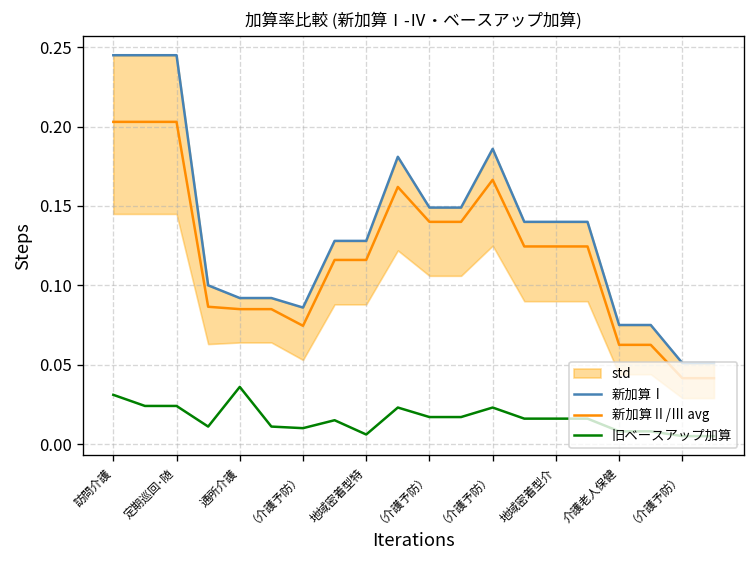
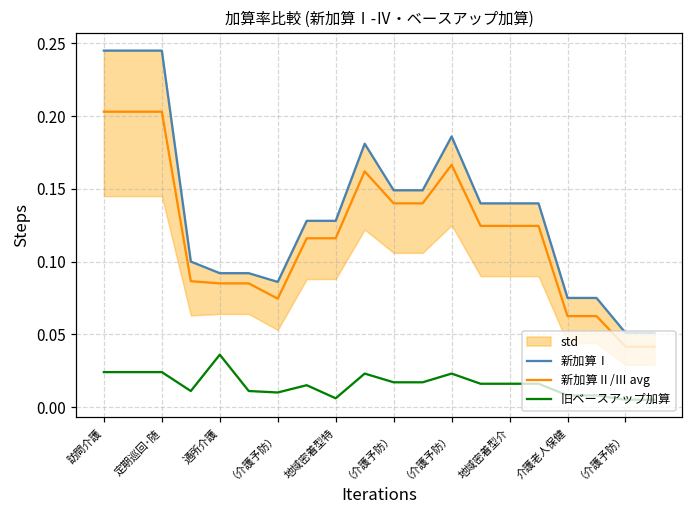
  {
    "旧ベースアップ加算": {
-     "訪問介護": 0.031,
+     "訪問介護": 0.024,
      "定期巡回･随": 0.024,
      "通所介護": 0.036,
      "地域密着型特": 0.006,
      "地域密着型介": 0.016
    }
  }
